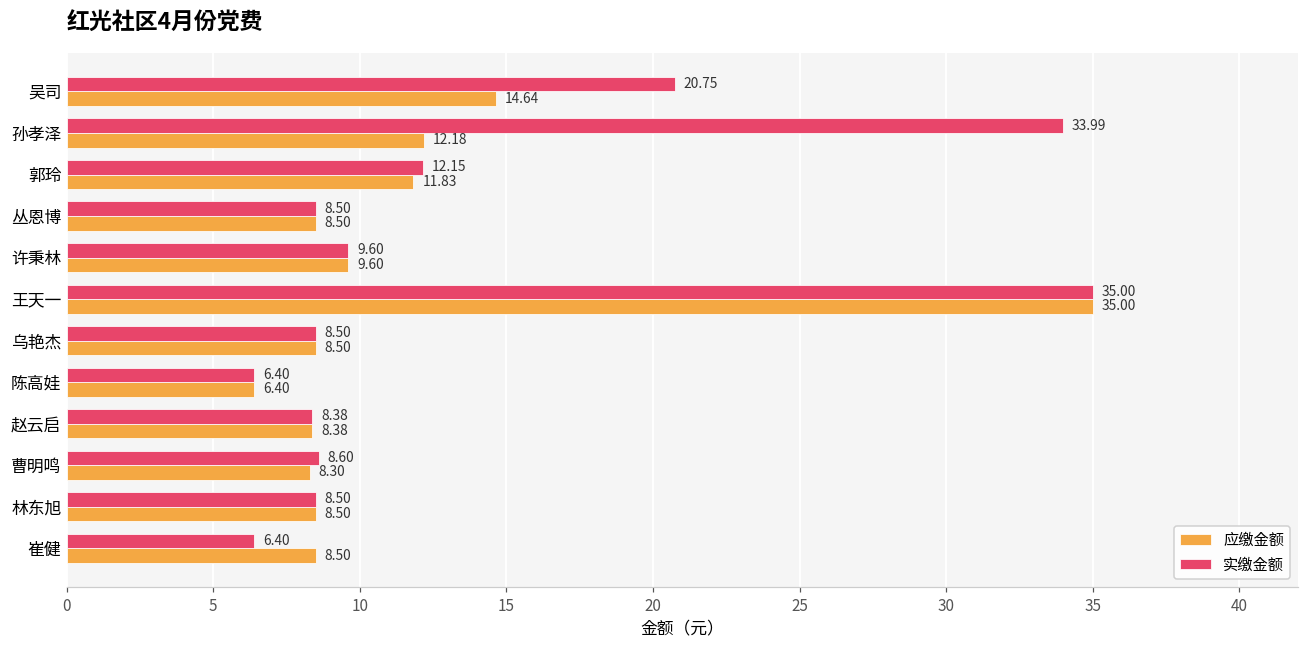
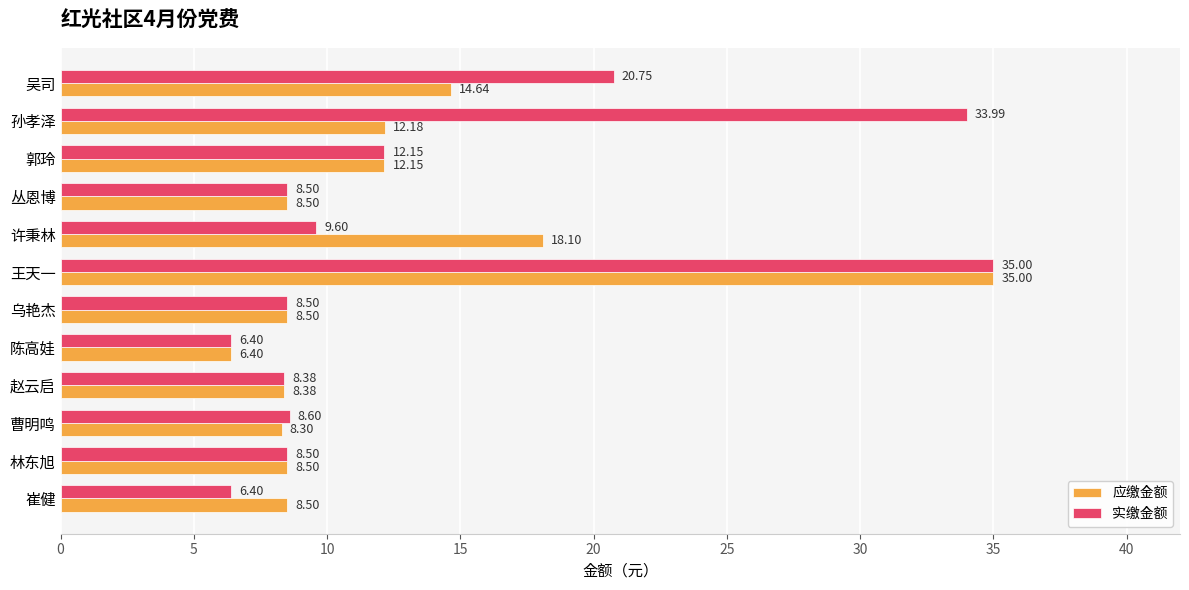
  {
    "应缴金额": {
      "吴司": 14.64,
      "孙孝泽": 12.18,
-     "郭玲": 11.83,
+     "郭玲": 12.15,
      "丛恩博": 8.50,
-     "许秉林": 9.60,
+     "许秉林": 18.10,
      "王天一": 35.00,
      "乌艳杰": 8.50,
      "陈高娃": 6.40,
      "赵云启": 8.38,
      "曹明鸣": 8.30,
      "林东旭": 8.50,
      "崔健": 8.50
    },
    "实缴金额": {
      "吴司": 20.75,
      "孙孝泽": 33.99,
      "郭玲": 12.15,
      "丛恩博": 8.50,
      "许秉林": 9.60,
      "王天一": 35.00,
      "乌艳杰": 8.50,
      "陈高娃": 6.40,
      "赵云启": 8.38,
      "曹明鸣": 8.60,
      "林东旭": 8.50,
      "崔健": 6.40
    }
  }
